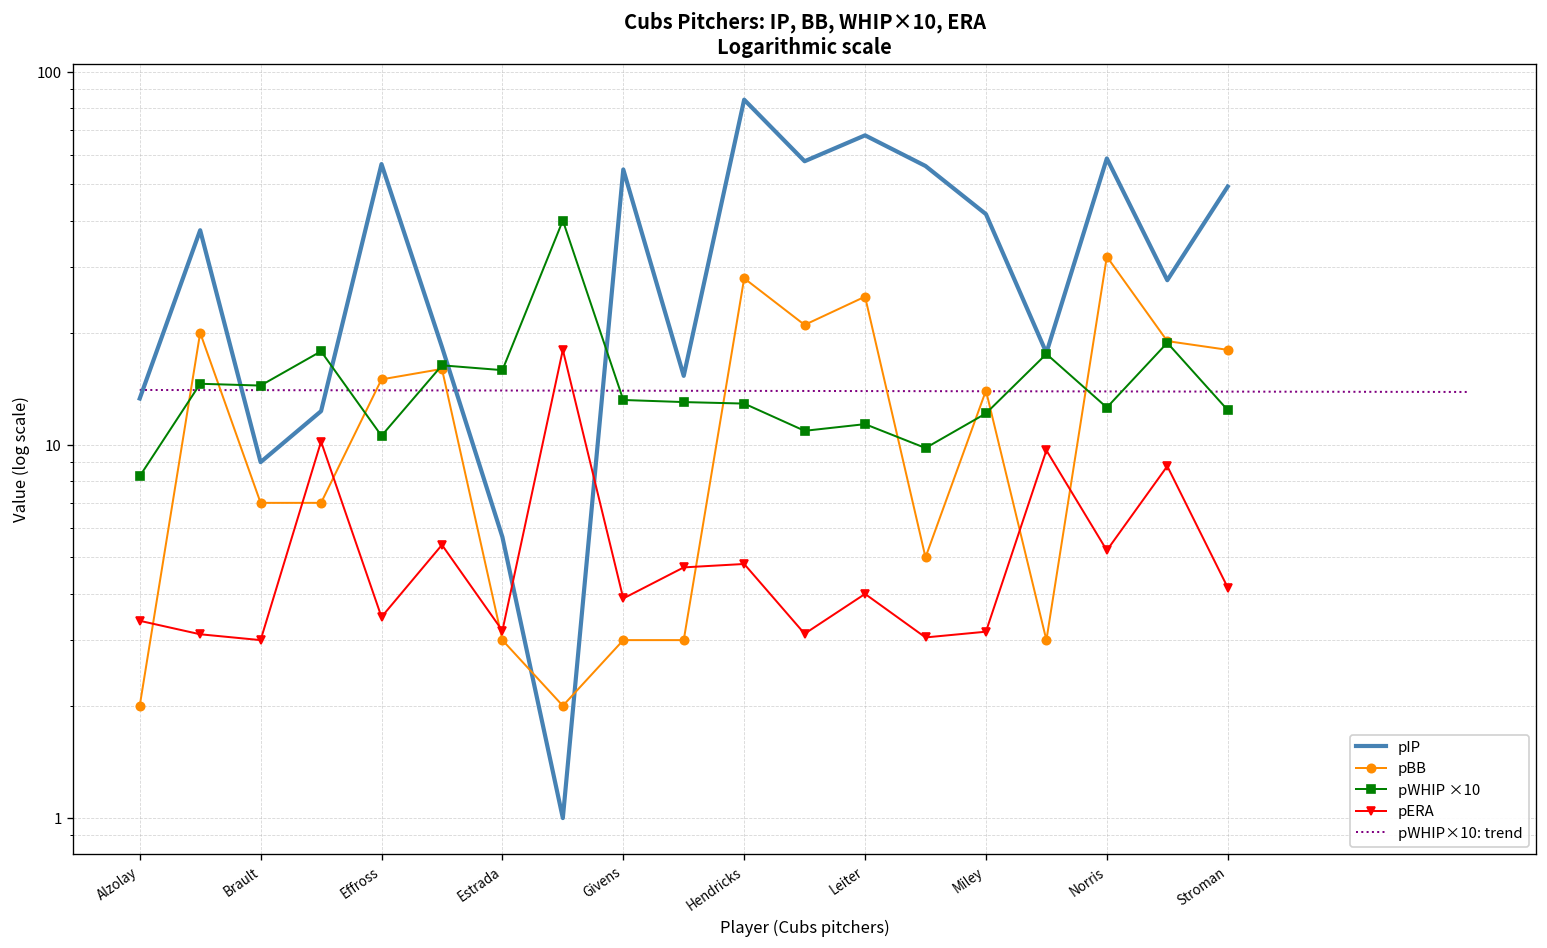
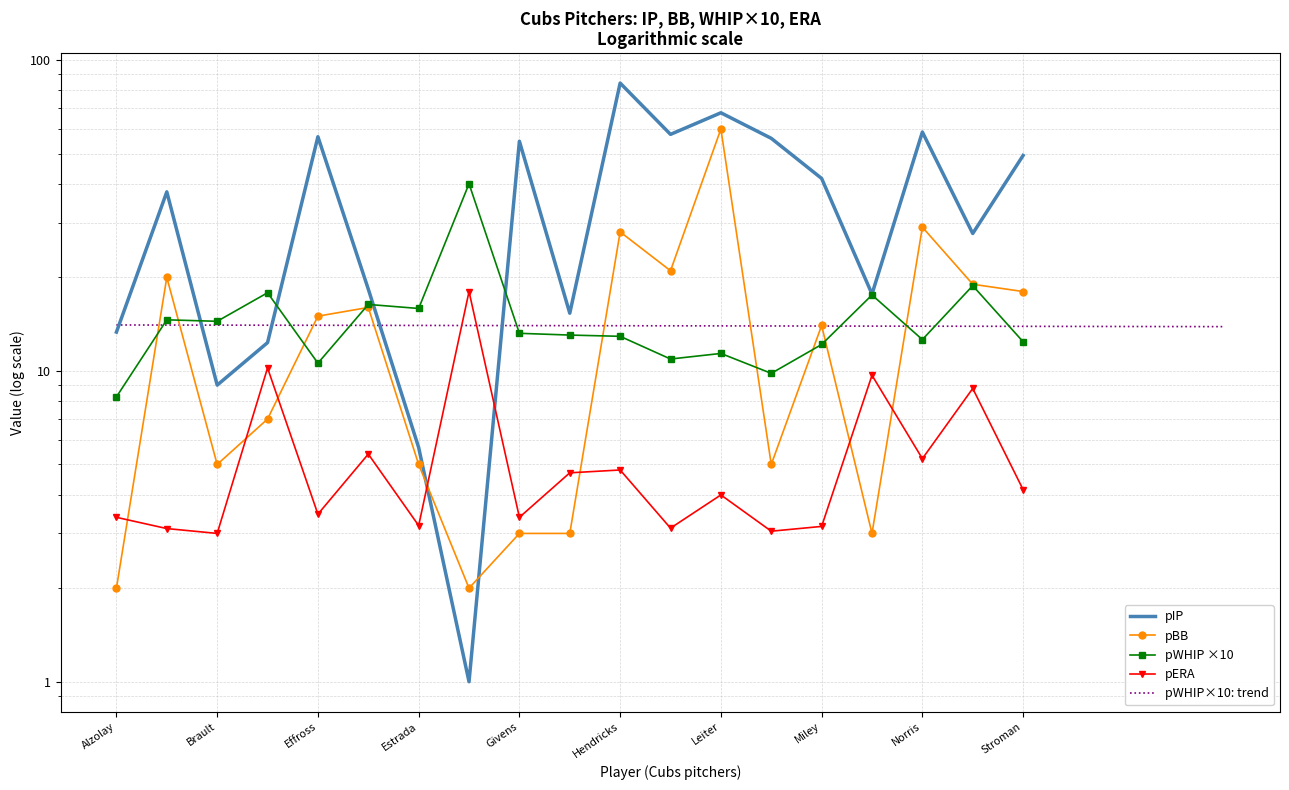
  {
    "pIP": {
      "Alzolay": 13.3,
      "Brault": 9.0,
      "Effross": 57,
      "Estrada": 5.7,
      "Givens": 55,
      "Hendricks": 84,
      "Leiter": 68,
      "Miley": 42,
      "Norris": 59,
      "Stroman": 49
    },
    "pBB": {
      "Alzolay": 2,
-     "Brault": 7,
+     "Brault": 5,
      "Effross": 15,
-     "Estrada": 3,
+     "Estrada": 5,
      "Givens": 3,
      "Hendricks": 28,
-     "Leiter": 25,
-     "Norris": 32,
+     "Leiter": 60,
+     "Norris": 29,
      "Stroman": 18
    },
    "pWHIP ×10": {
      "Alzolay": 8.3,
      "Brault": 14,
      "Effross": 10.6,
      "Estrada": 16,
      "Givens": 13.2,
      "Hendricks": 12.9,
      "Leiter": 11.4,
      "Miley": 12.2,
      "Norris": 12.6,
      "Stroman": 12.4
    },
    "pERA": {
      "Alzolay": 3.4,
      "Brault": 3.0,
      "Effross": 3.5,
      "Estrada": 3.2,
-     "Givens": 3.9,
+     "Givens": 3.4,
      "Hendricks": 4.8,
      "Leiter": 4.0,
      "Miley": 3.2,
      "Norris": 5.2,
      "Stroman": 4.2
    },
    "pWHIP×10: trend": {
      "Alzolay": 14,
      "Brault": 14,
      "Effross": 14,
      "Estrada": 14,
      "Givens": 14,
      "Hendricks": 14,
      "Leiter": 14,
      "Norris": 14,
      "Stroman": 14
    }
  }
